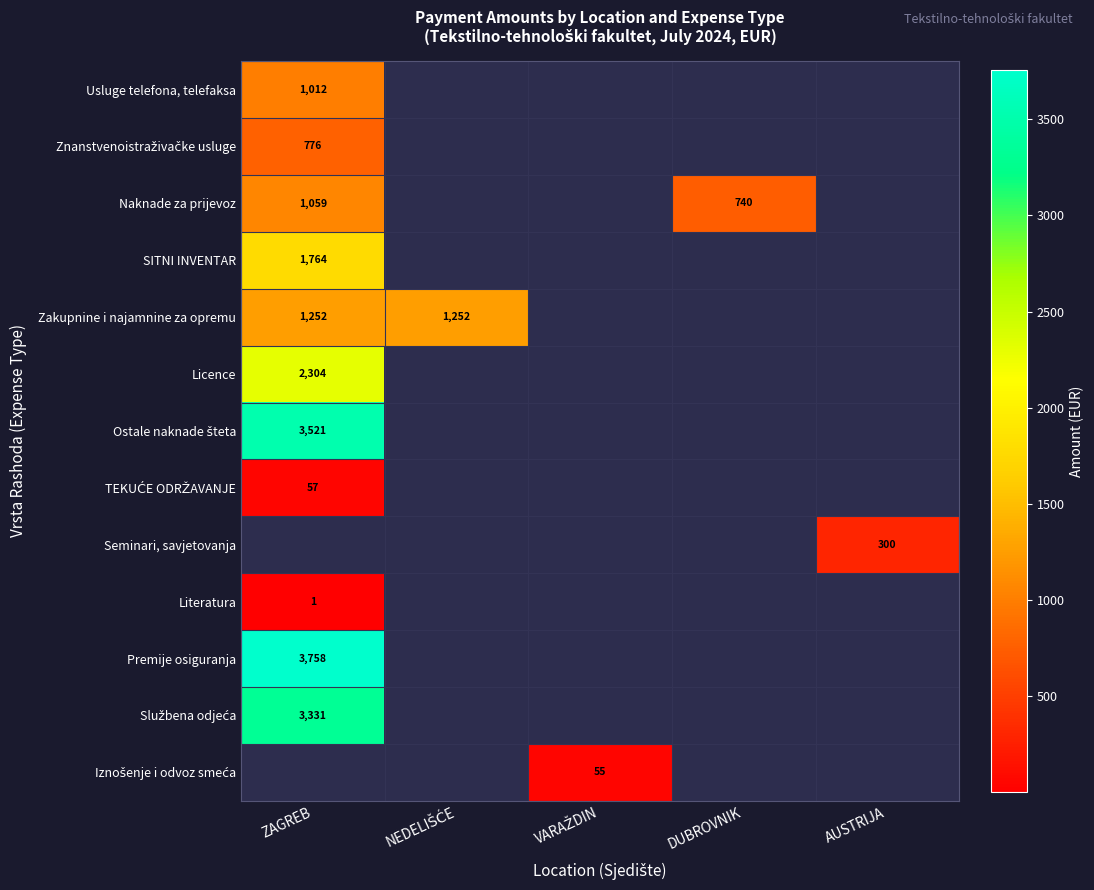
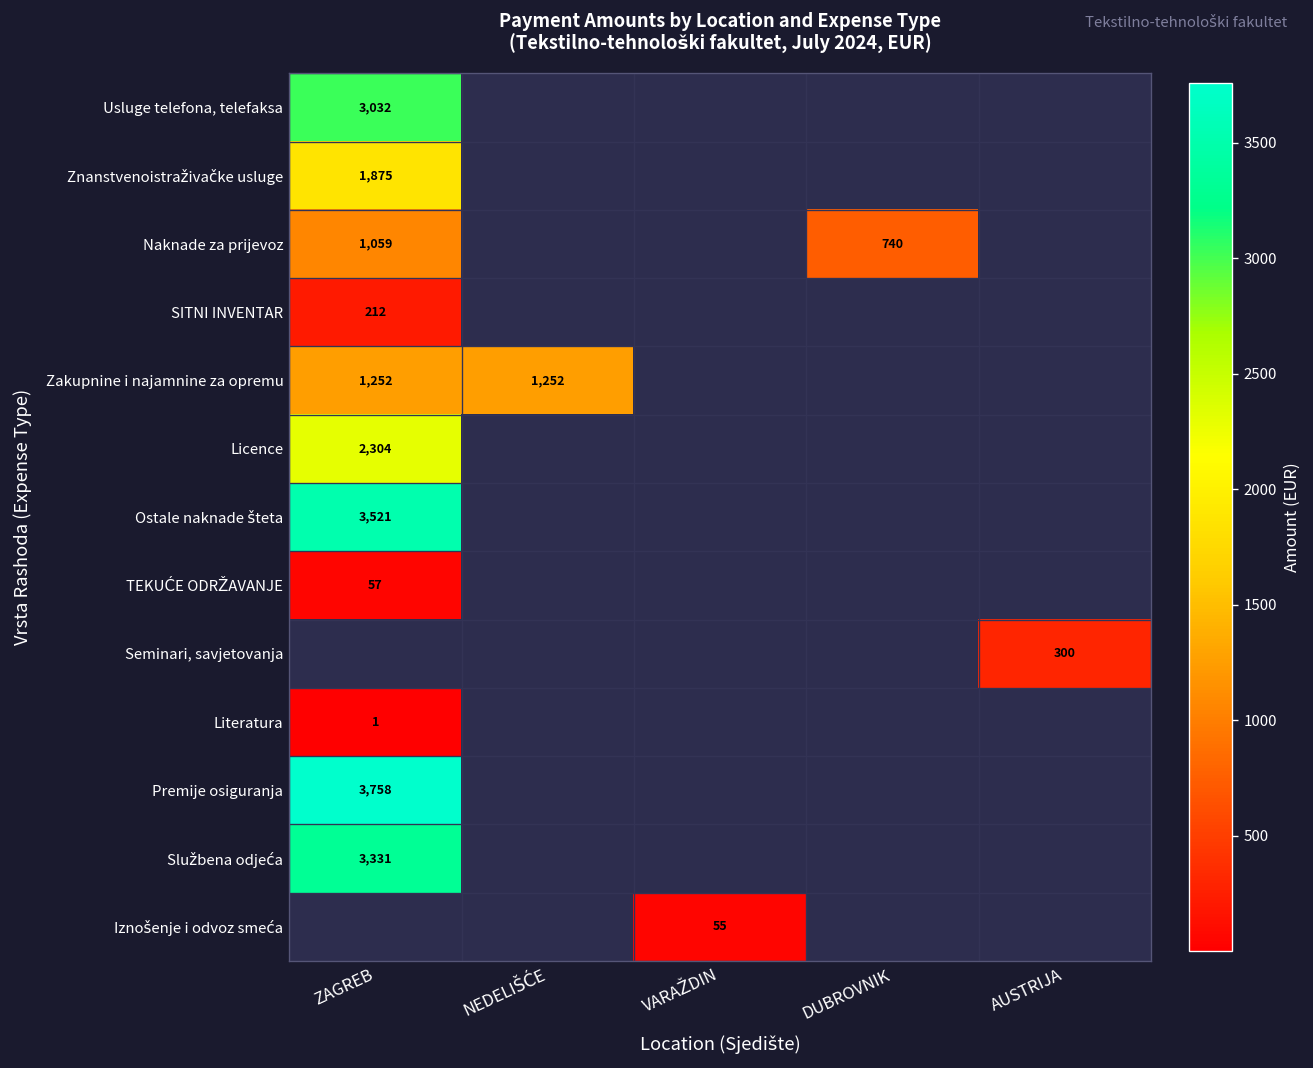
  {
    "Usluge telefona, telefaksa": {
-     "ZAGREB": "1,012"
+     "ZAGREB": "3,032"
    },
    "Znanstvenoistraživačke usluge": {
-     "ZAGREB": "776"
+     "ZAGREB": "1,875"
    },
    "Naknade za prijevoz": {
      "ZAGREB": "1,059",
      "DUBROVNIK": "740"
    },
    "SITNI INVENTAR": {
-     "ZAGREB": "1,764"
+     "ZAGREB": "212"
    },
    "Zakupnine i najamnine za opremu": {
      "ZAGREB": "1,252",
      "NEDELIŠĆE": "1,252"
    },
    "Licence": {
      "ZAGREB": "2,304"
    },
    "Ostale naknade šteta": {
      "ZAGREB": "3,521"
    },
    "TEKUĆE ODRŽAVANJE": {
      "ZAGREB": "57"
    },
    "Seminari, savjetovanja": {
      "AUSTRIJA": "300"
    },
    "Literatura": {
      "ZAGREB": "1"
    },
    "Premije osiguranja": {
      "ZAGREB": "3,758"
    },
    "Službena odjeća": {
      "ZAGREB": "3,331"
    },
    "Iznošenje i odvoz smeća": {
      "VARAŽDIN": "55"
    }
  }
